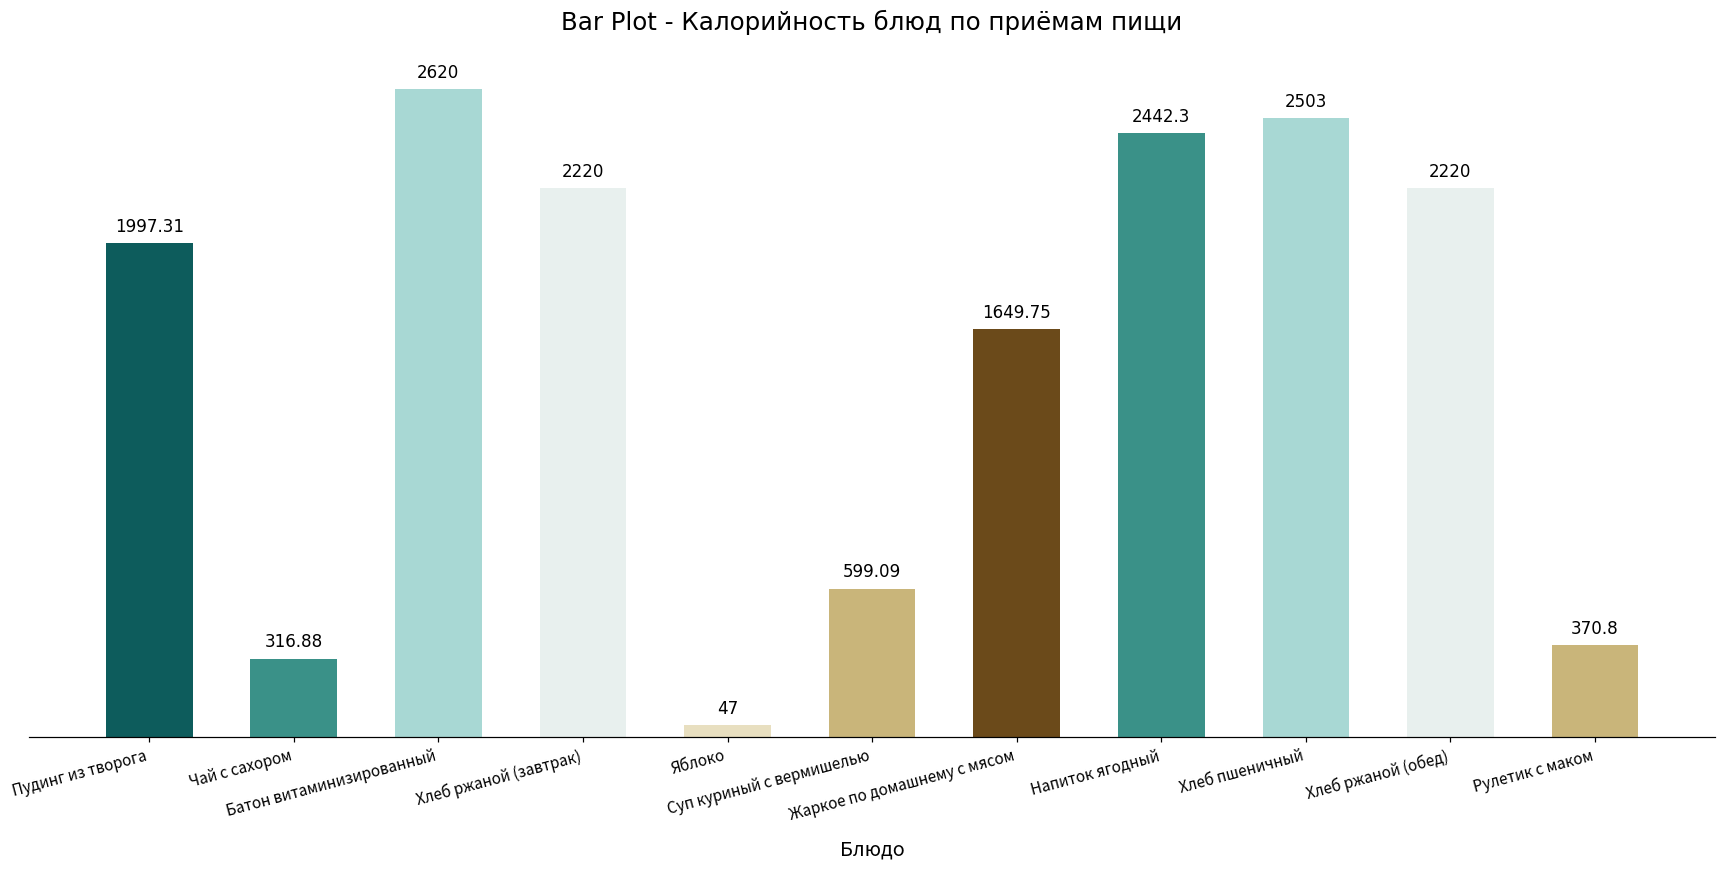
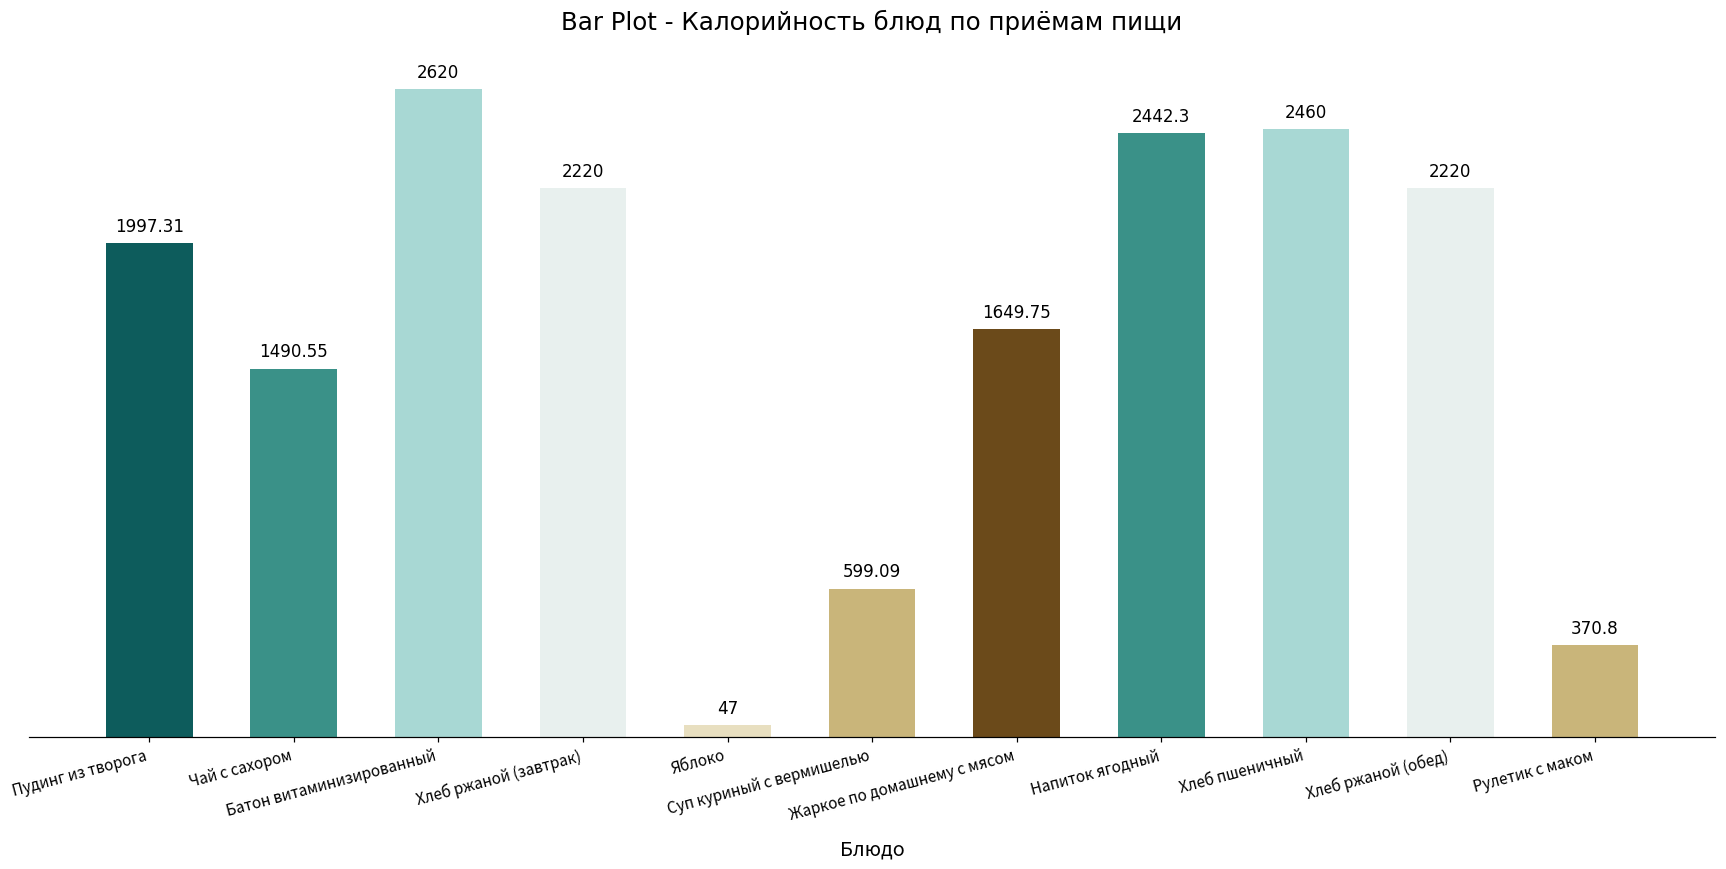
  {
    "Пудинг из творога": 1997.31,
-   "Чай с сахором": 316.88,
+   "Чай с сахором": 1490.55,
    "Батон витаминизированный": 2620,
    "Хлеб ржаной (завтрак)": 2220,
    "Яблоко": 47,
    "Суп куриный с вермишелью": 599.09,
    "Жаркое по домашнему с мясом": 1649.75,
    "Напиток ягодный": 2442.3,
-   "Хлеб пшеничный": 2503,
+   "Хлеб пшеничный": 2460,
    "Хлеб ржаной (обед)": 2220,
    "Рулетик с маком": 370.8
  }
